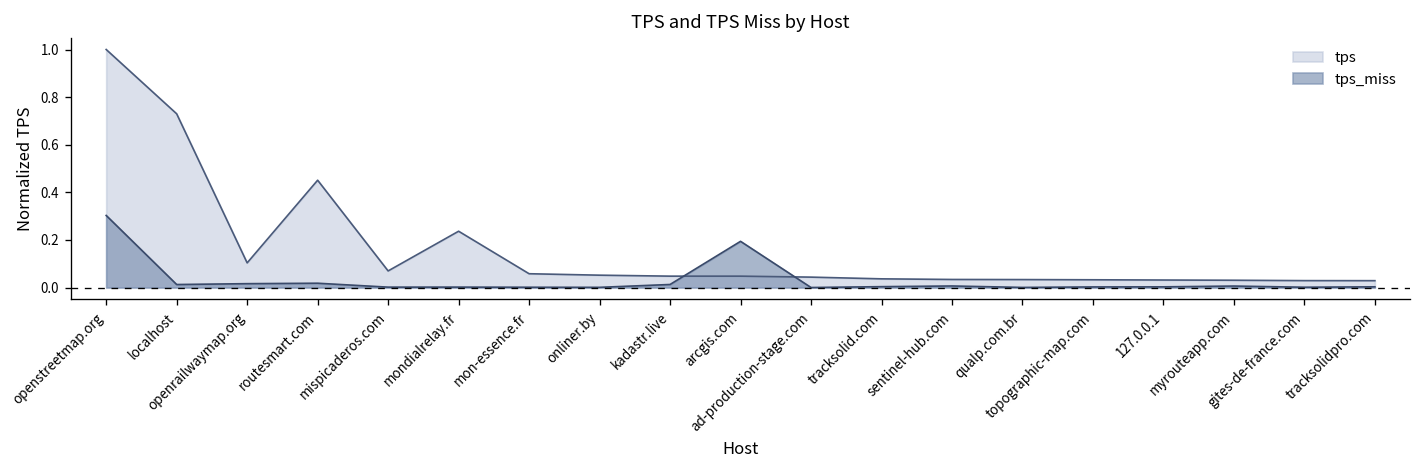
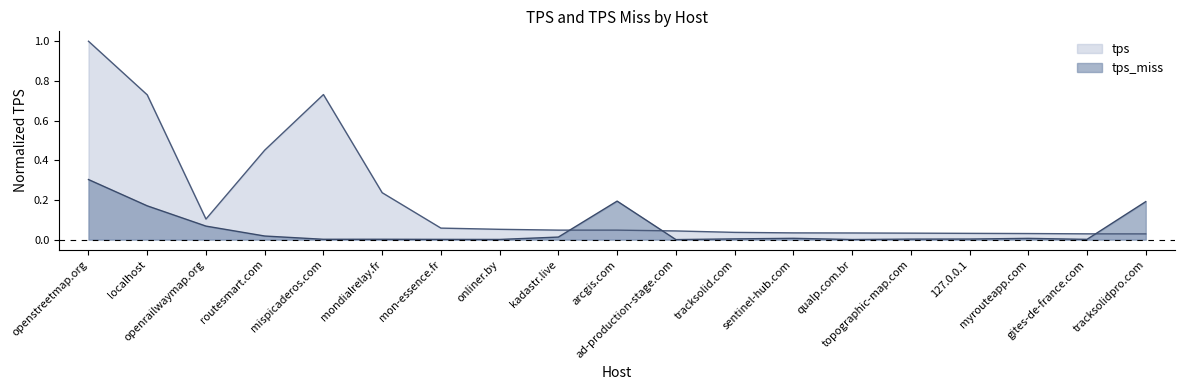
  {
    "tps": {
      "openstreetmap.org": 1.00,
      "localhost": 0.73,
      "openrailwaymap.org": 0.10,
      "routesmart.com": 0.45,
-     "mispicaderos.com": 0.07,
+     "mispicaderos.com": 0.73,
      "mondialrelay.fr": 0.24,
      "mon-essence.fr": 0.06,
      "onliner.by": 0.05,
      "kadastr.live": 0.05,
      "arcgis.com": 0.05,
      "ad-production-stage.com": 0.04,
      "tracksolid.com": 0.04,
      "sentinel-hub.com": 0.03,
      "qualp.com.br": 0.03,
      "topographic-map.com": 0.03,
      "127.0.0.1": 0.03,
      "myrouteapp.com": 0.03,
      "gites-de-france.com": 0.03,
      "tracksolidpro.com": 0.03
    },
    "tps_miss": {
      "openstreetmap.org": 0.30,
-     "localhost": 0.01,
-     "openrailwaymap.org": 0.02,
+     "localhost": 0.17,
+     "openrailwaymap.org": 0.07,
      "routesmart.com": 0.02,
      "mispicaderos.com": 0.00,
      "mondialrelay.fr": 0.00,
      "mon-essence.fr": 0.00,
      "onliner.by": 0.00,
      "kadastr.live": 0.01,
      "arcgis.com": 0.19,
      "ad-production-stage.com": 0.00,
      "tracksolid.com": 0.00,
      "sentinel-hub.com": 0.01,
      "qualp.com.br": 0.00,
      "topographic-map.com": 0.00,
      "127.0.0.1": 0.00,
      "myrouteapp.com": 0.01,
      "gites-de-france.com": 0.00,
-     "tracksolidpro.com": 0.00
+     "tracksolidpro.com": 0.19
    }
  }
